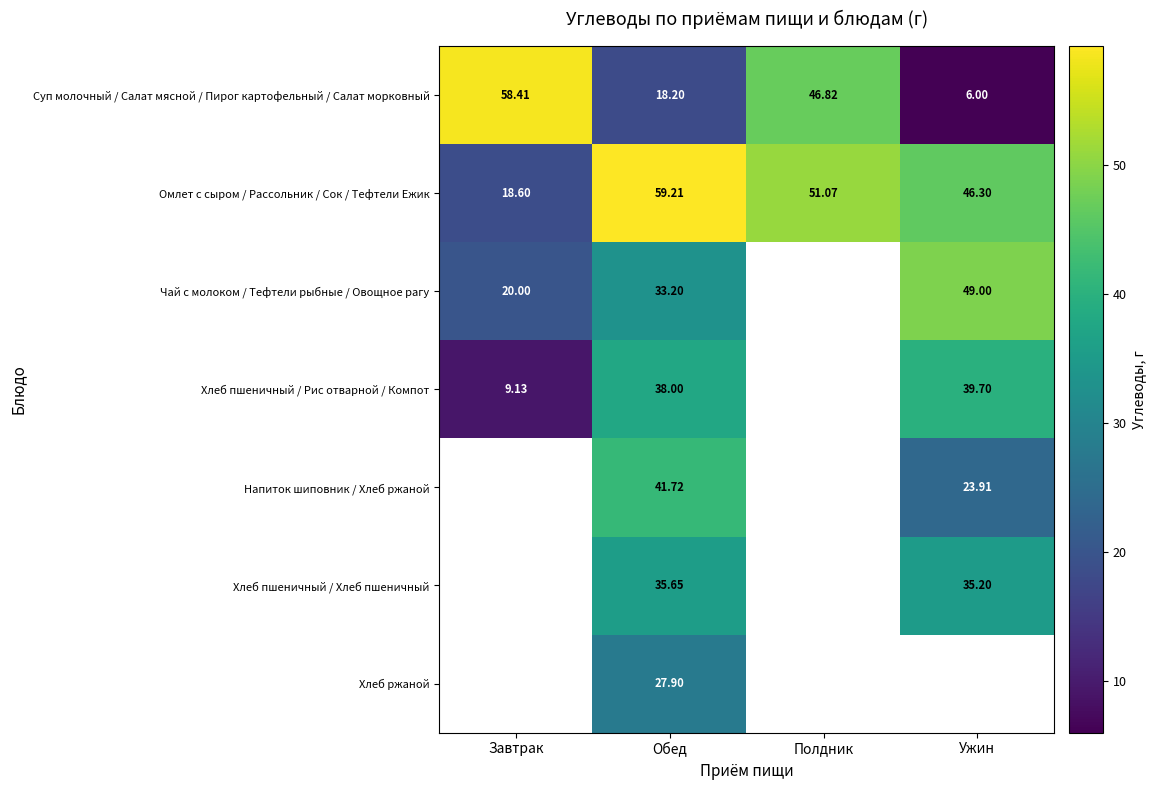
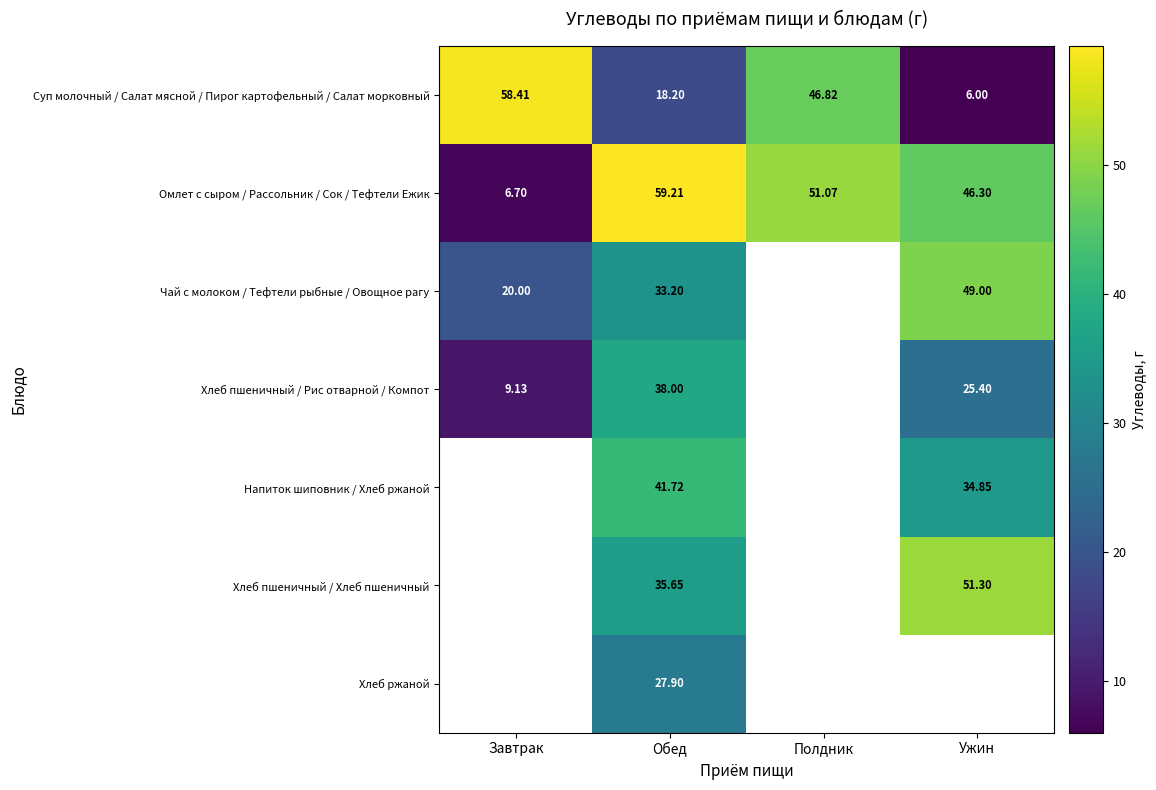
  {
    "Суп молочный / Салат мясной / Пирог картофельный / Салат морковный": {
      "Завтрак": 58.41,
      "Обед": 18.20,
      "Полдник": 46.82,
      "Ужин": 6.00
    },
    "Омлет с сыром / Рассольник / Сок / Тефтели Ежик": {
-     "Завтрак": 18.60,
+     "Завтрак": 6.70,
      "Обед": 59.21,
      "Полдник": 51.07,
      "Ужин": 46.30
    },
    "Чай с молоком / Тефтели рыбные / Овощное рагу": {
      "Завтрак": 20.00,
      "Обед": 33.20,
      "Ужин": 49.00
    },
    "Хлеб пшеничный / Рис отварной / Компот": {
      "Завтрак": 9.13,
      "Обед": 38.00,
-     "Ужин": 39.70
+     "Ужин": 25.40
    },
    "Напиток шиповник / Хлеб ржаной": {
      "Обед": 41.72,
-     "Ужин": 23.91
+     "Ужин": 34.85
    },
    "Хлеб пшеничный / Хлеб пшеничный": {
      "Обед": 35.65,
-     "Ужин": 35.20
+     "Ужин": 51.30
    },
    "Хлеб ржаной": {
      "Обед": 27.90
    }
  }
